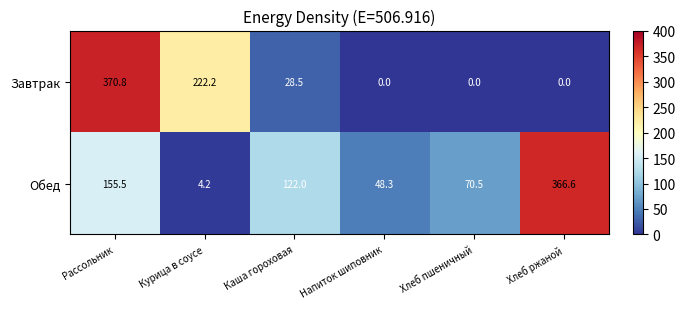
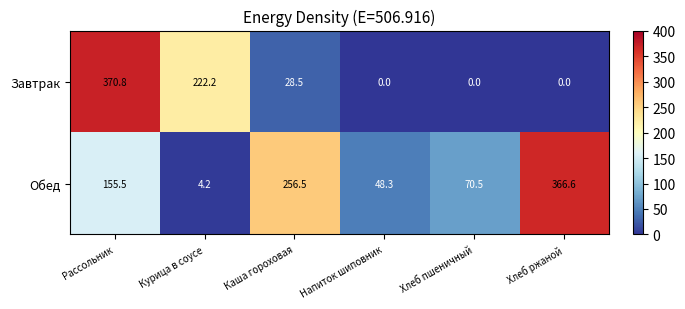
  {
    "Завтрак": {
      "Рассольник": 370.8,
      "Курица в соусе": 222.2,
      "Каша гороховая": 28.5,
      "Напиток шиповник": 0.0,
      "Хлеб пшеничный": 0.0,
      "Хлеб ржаной": 0.0
    },
    "Обед": {
      "Рассольник": 155.5,
      "Курица в соусе": 4.2,
-     "Каша гороховая": 122.0,
+     "Каша гороховая": 256.5,
      "Напиток шиповник": 48.3,
      "Хлеб пшеничный": 70.5,
      "Хлеб ржаной": 366.6
    }
  }
